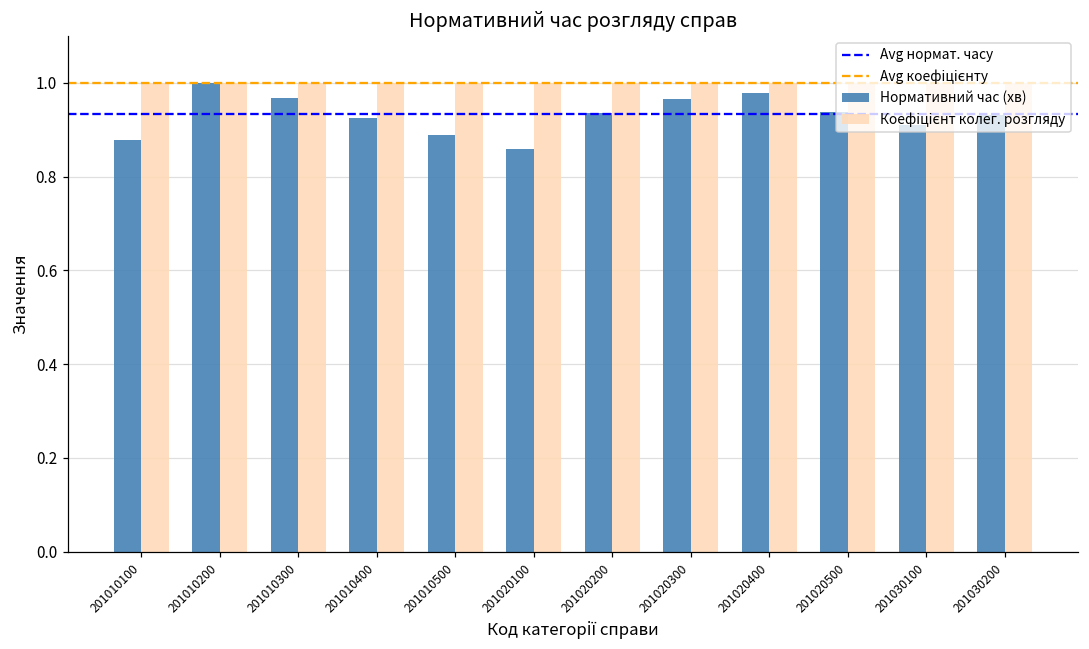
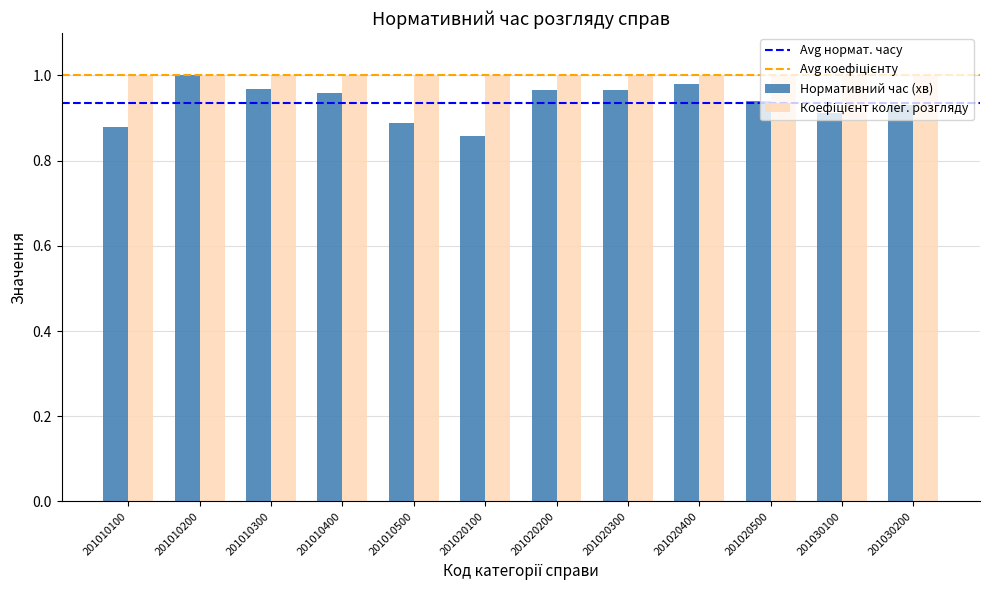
  {
    "Нормативний час (хв)": {
      "201010100": 0.88,
      "201010200": 1.00,
      "201010300": 0.97,
-     "201010400": 0.92,
+     "201010400": 0.96,
      "201010500": 0.89,
      "201020100": 0.86,
-     "201020200": 0.94,
+     "201020200": 0.97,
      "201020300": 0.97,
      "201020400": 0.98,
      "201020500": 0.94
    },
    "Коефіцієнт колег. розгляду": {
      "201010100": 1.00,
      "201010200": 1.00,
      "201010300": 1.00,
      "201010400": 1.00,
      "201010500": 1.00,
      "201020100": 1.00,
      "201020200": 1.00,
      "201020300": 1.00,
      "201020400": 1.00
    }
  }
